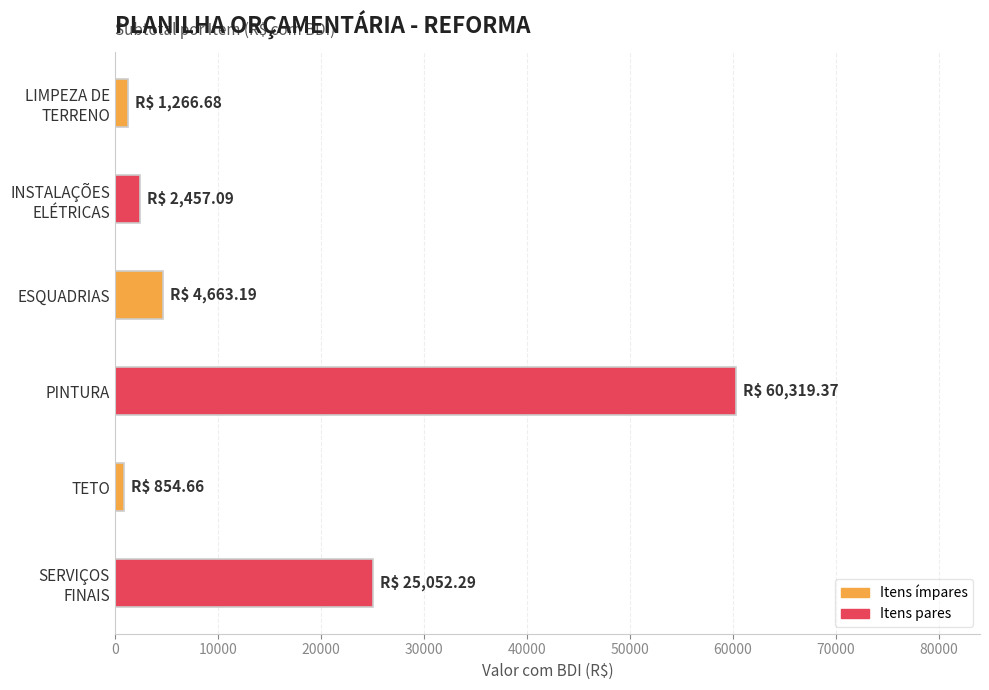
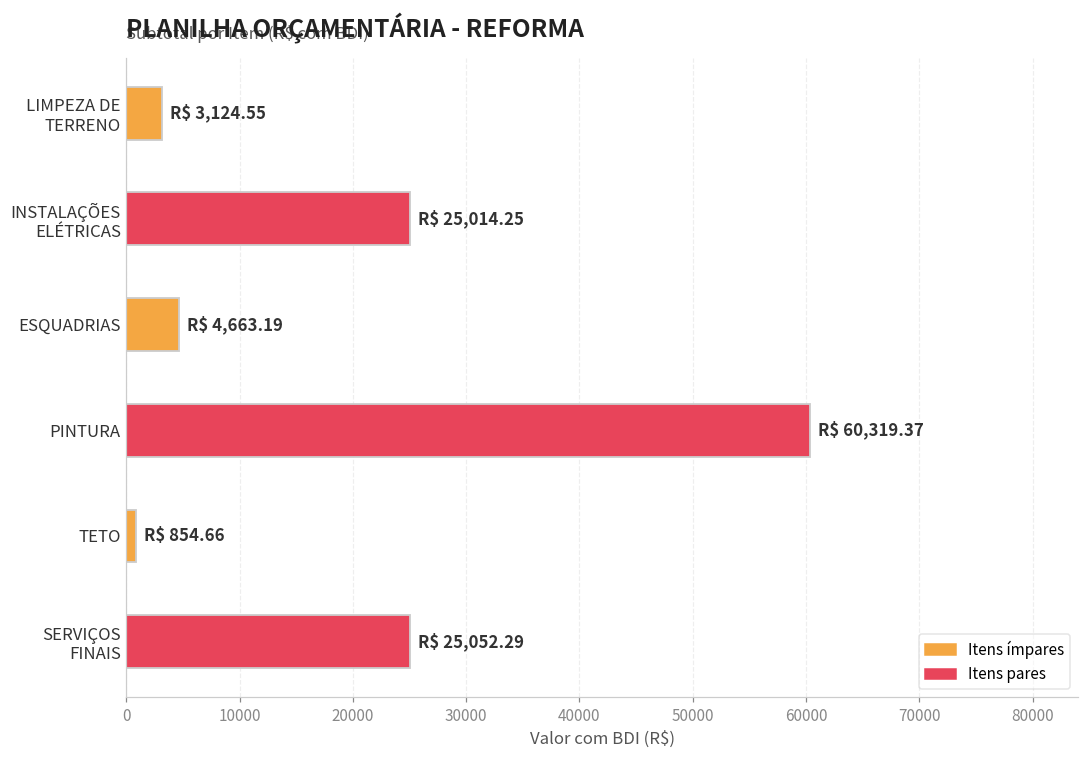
  {
-   "LIMPEZA DE TERRENO": "1,266.68",
-   "INSTALAÇÕES ELÉTRICAS": "2,457.09",
+   "LIMPEZA DE TERRENO": "3,124.55",
+   "INSTALAÇÕES ELÉTRICAS": "25,014.25",
    "ESQUADRIAS": "4,663.19",
    "PINTURA": "60,319.37",
    "TETO": "854.66",
    "SERVIÇOS FINAIS": "25,052.29"
  }
